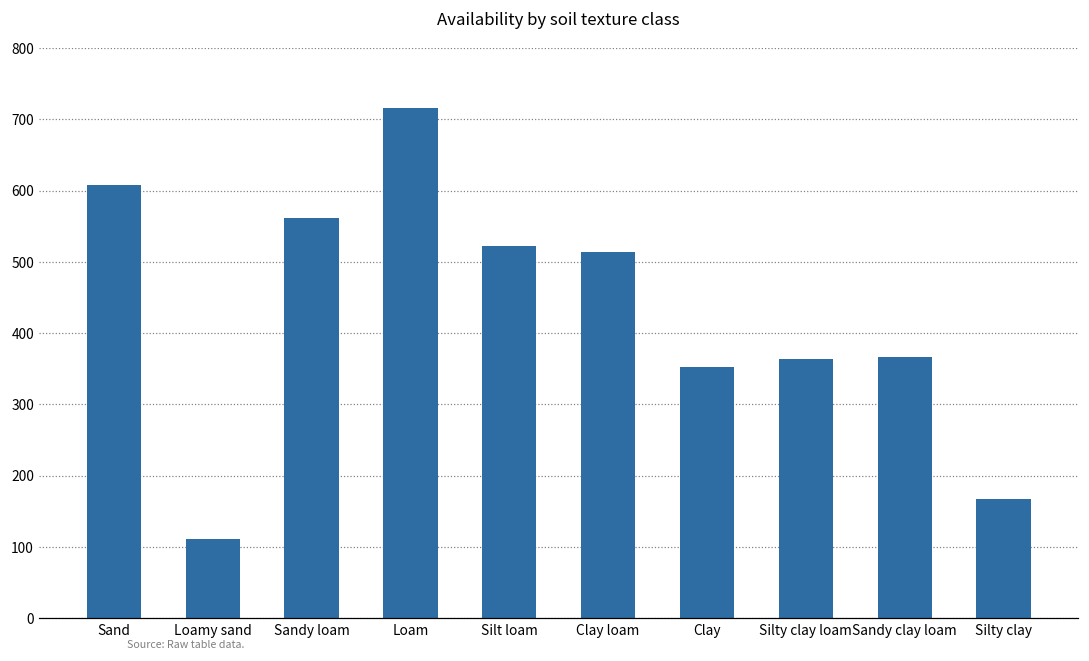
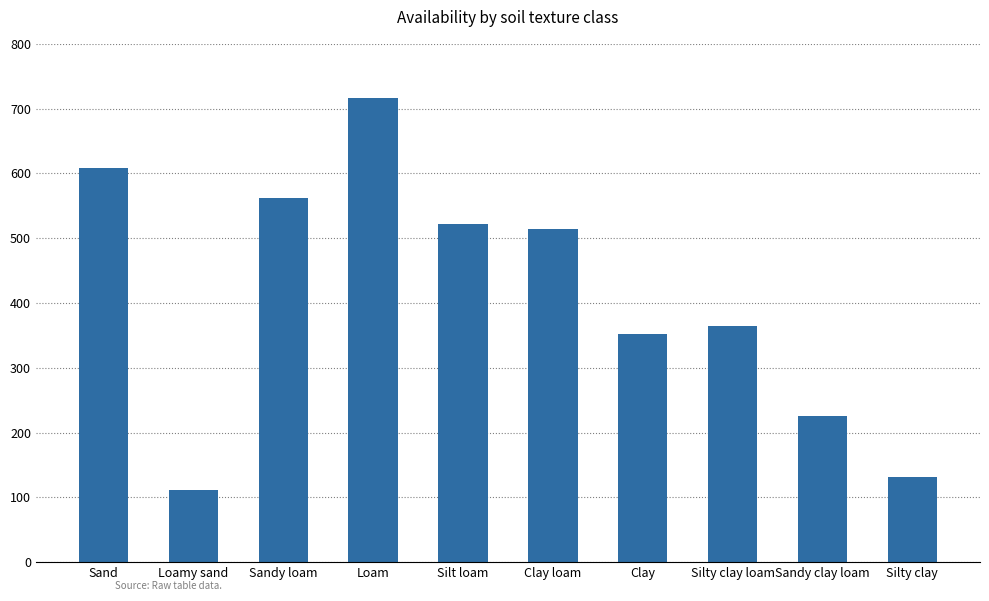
  {
    "Sand": 610,
    "Loamy sand": 110,
    "Sandy loam": 560,
    "Loam": 720,
    "Silt loam": 520,
    "Clay loam": 510,
    "Clay": 350,
    "Silty clay loam": 360,
-   "Sandy clay loam": 370,
-   "Silty clay": 170
+   "Sandy clay loam": 230,
+   "Silty clay": 130
  }
